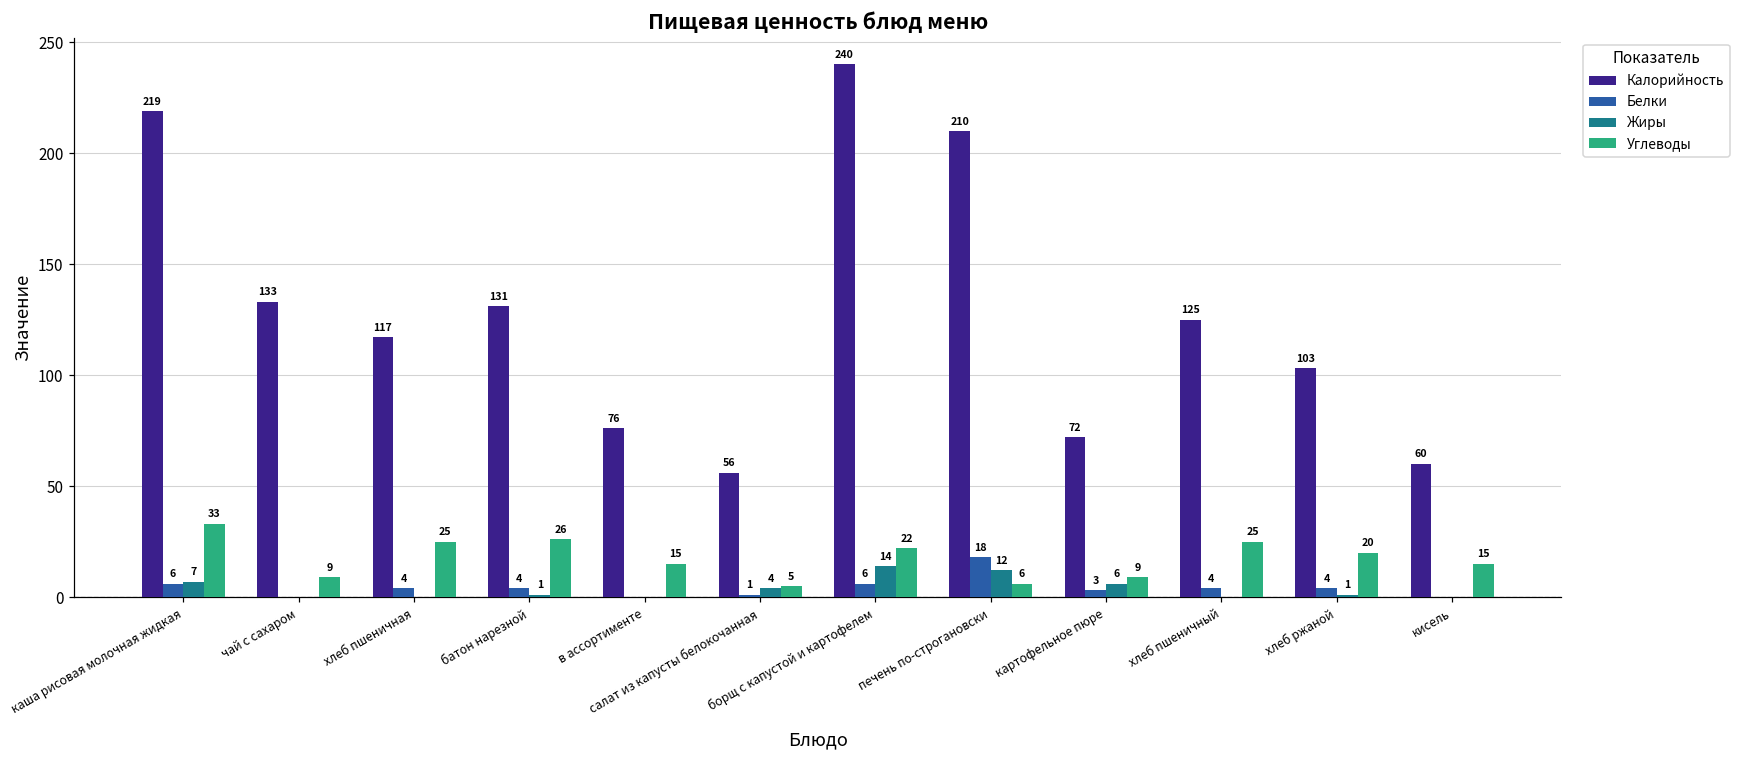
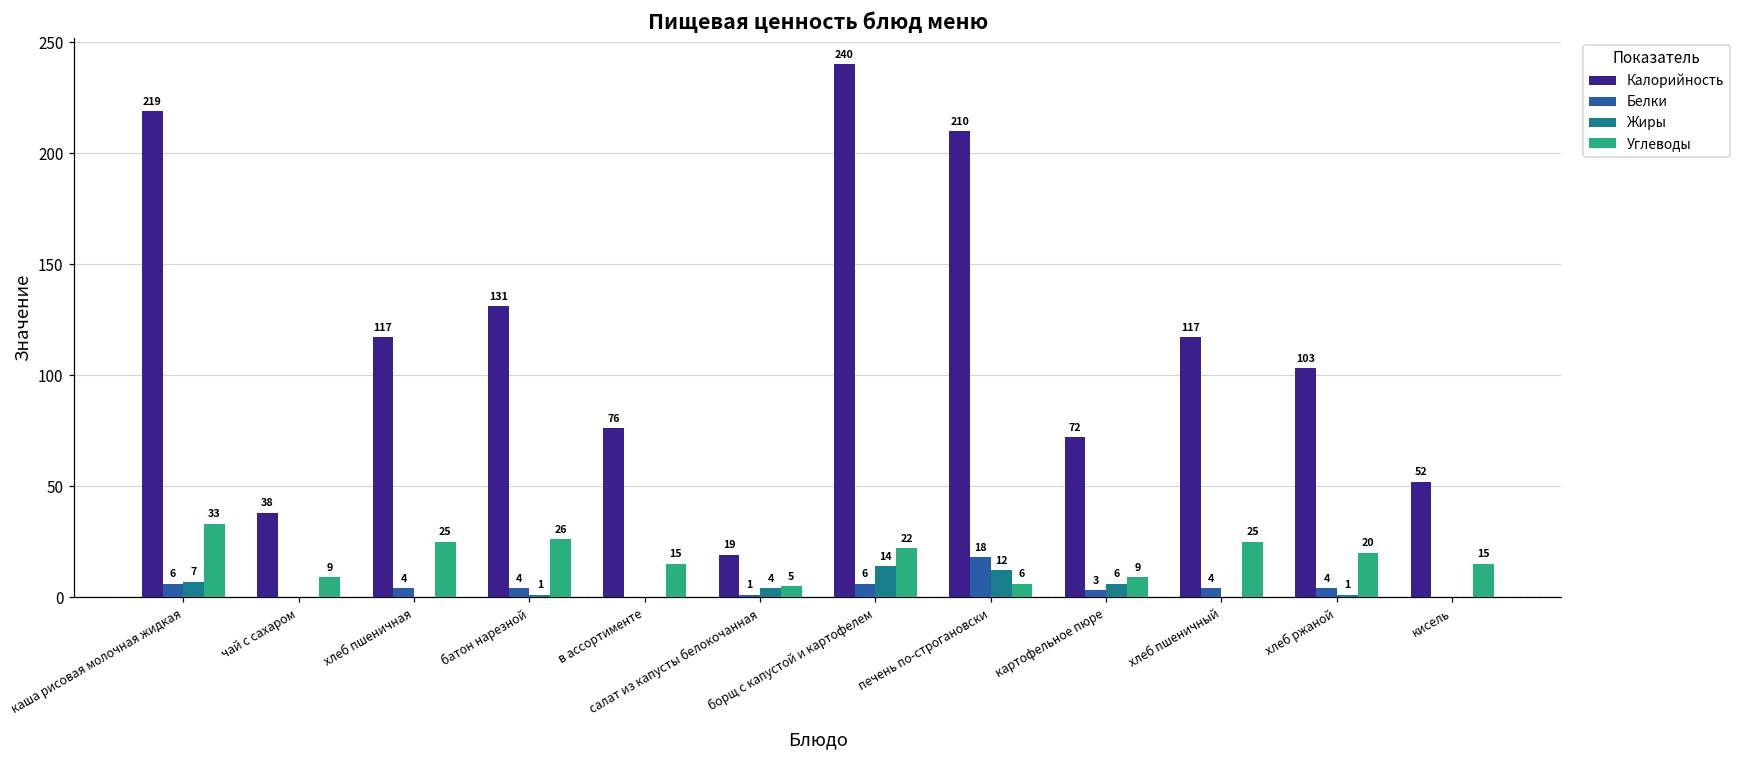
  {
    "Калорийность": {
      "каша рисовая молочная жидкая": 219,
-     "чай с сахаром": 133,
+     "чай с сахаром": 38,
      "хлеб пшеничная": 117,
      "батон нарезной": 131,
      "в ассортименте": 76,
-     "салат из капусты белокочанная": 56,
+     "салат из капусты белокочанная": 19,
      "борщ с капустой и картофелем": 240,
      "печень по-строгановски": 210,
      "картофельное пюре": 72,
-     "хлеб пшеничный": 125,
+     "хлеб пшеничный": 117,
      "хлеб ржаной": 103,
-     "кисель": 60
+     "кисель": 52
    }
  }
